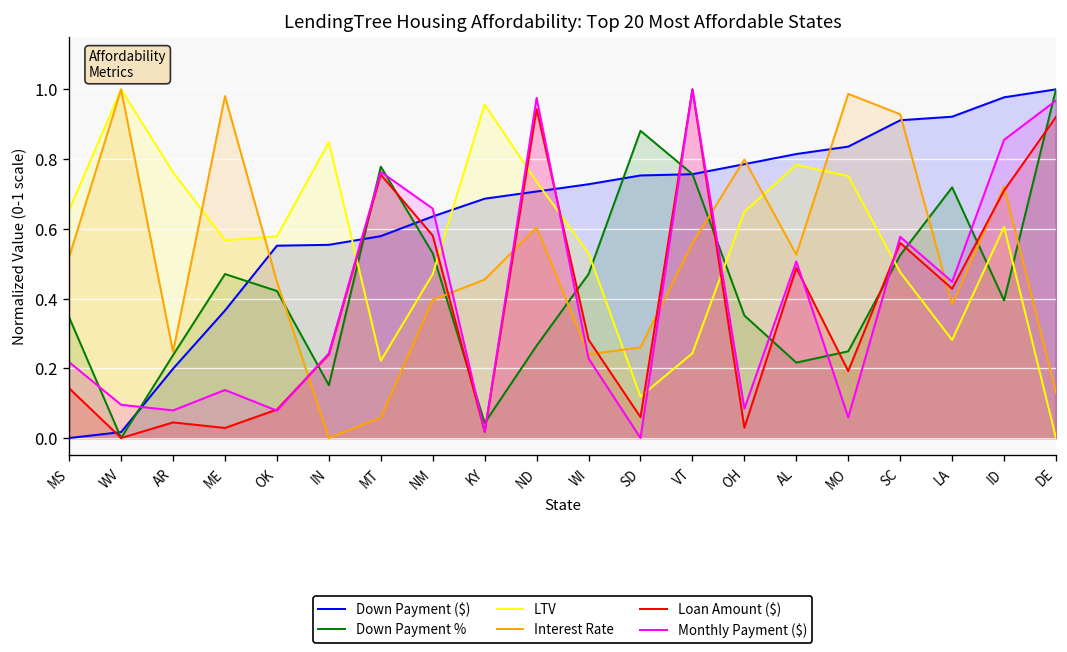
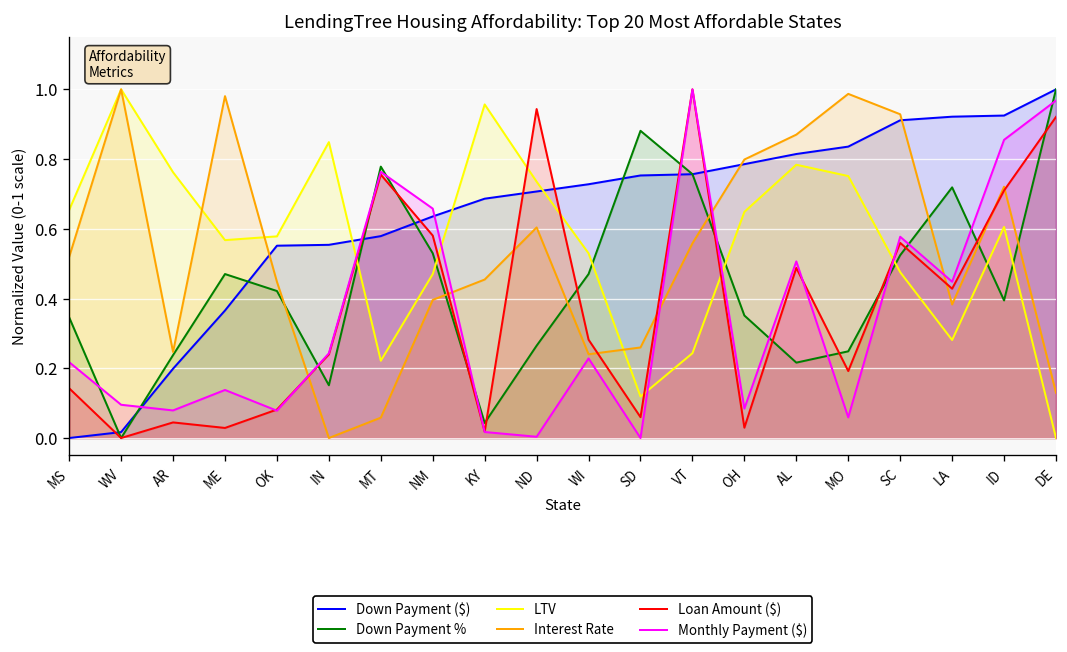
  {
    "Down Payment ($)": {
      "MS": 0.00,
      "WV": 0.02,
      "AR": 0.20,
      "ME": 0.37,
      "OK": 0.55,
      "IN": 0.55,
      "MT": 0.58,
      "NM": 0.64,
      "KY": 0.69,
      "ND": 0.71,
      "WI": 0.73,
      "SD": 0.75,
      "OH": 0.79,
      "AL": 0.81,
      "MO": 0.84,
      "SC": 0.91,
      "LA": 0.92,
-     "ID": 0.98
+     "ID": 0.92
    },
    "Down Payment %": {
      "MS": 0.35,
      "AR": 0.24,
      "ME": 0.47,
      "OK": 0.42,
      "IN": 0.15,
      "MT": 0.78,
      "NM": 0.53,
      "KY": 0.04,
      "ND": 0.26,
      "WI": 0.47,
      "SD": 0.88,
      "OH": 0.35,
      "AL": 0.22,
      "MO": 0.25,
      "SC": 0.52,
      "LA": 0.72,
      "ID": 0.39
    },
    "LTV": {
      "MS": 0.65,
      "AR": 0.76,
      "ME": 0.57,
      "OK": 0.58,
      "IN": 0.85,
      "MT": 0.22,
      "NM": 0.47,
      "KY": 0.96,
      "ND": 0.74,
      "WI": 0.53,
      "SD": 0.12,
      "VT": 0.24,
      "OH": 0.65,
      "AL": 0.78,
      "MO": 0.75,
      "SC": 0.48,
      "LA": 0.28,
      "ID": 0.61,
      "DE": 0.00
    },
    "Interest Rate": {
      "MS": 0.52,
      "AR": 0.25,
      "ME": 0.98,
      "OK": 0.45,
      "IN": 0.00,
      "MT": 0.06,
      "NM": 0.40,
      "KY": 0.45,
      "ND": 0.60,
      "WI": 0.24,
      "SD": 0.26,
      "VT": 0.56,
      "OH": 0.80,
-     "AL": 0.53,
+     "AL": 0.87,
      "MO": 0.99,
      "SC": 0.93,
      "LA": 0.38,
      "ID": 0.72,
      "DE": 0.13
    },
    "Loan Amount ($)": {
      "MS": 0.14,
      "AR": 0.04,
      "ME": 0.03,
      "NM": 0.58,
      "ND": 0.94,
      "WI": 0.28,
      "SD": 0.06,
      "OH": 0.03,
      "AL": 0.49,
      "MO": 0.19,
      "SC": 0.56,
      "LA": 0.43,
      "ID": 0.71,
      "DE": 0.92
    },
    "Monthly Payment ($)": {
      "MS": 0.22,
      "WV": 0.10,
      "AR": 0.08,
      "ME": 0.14,
      "NM": 0.66,
-     "ND": 0.98,
+     "ND": 0.00,
      "WI": 0.23,
      "SD": 0.00,
      "OH": 0.08,
      "AL": 0.51,
      "MO": 0.06,
      "SC": 0.58,
      "LA": 0.45,
      "ID": 0.86,
      "DE": 0.97
    }
  }
